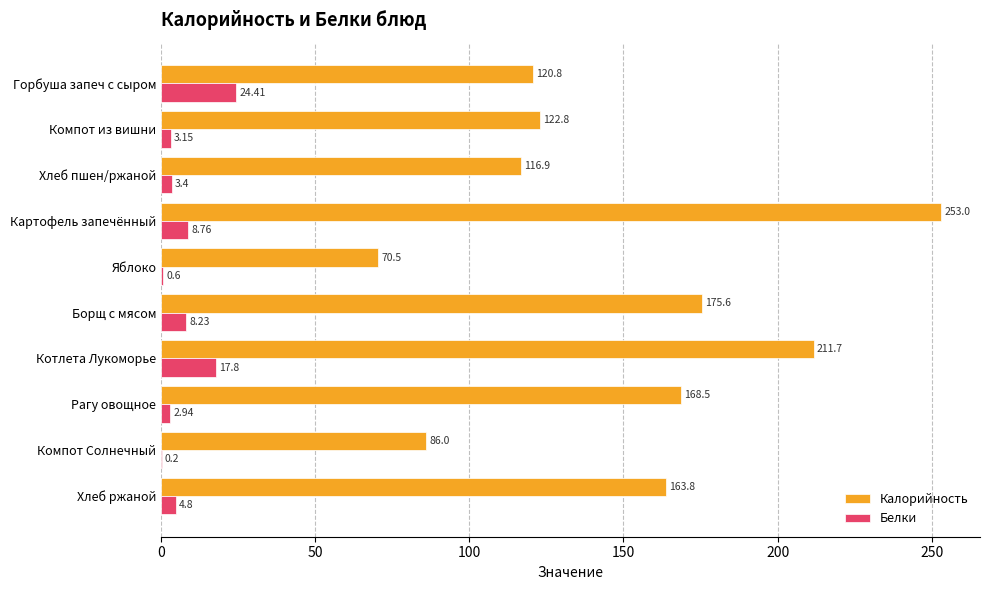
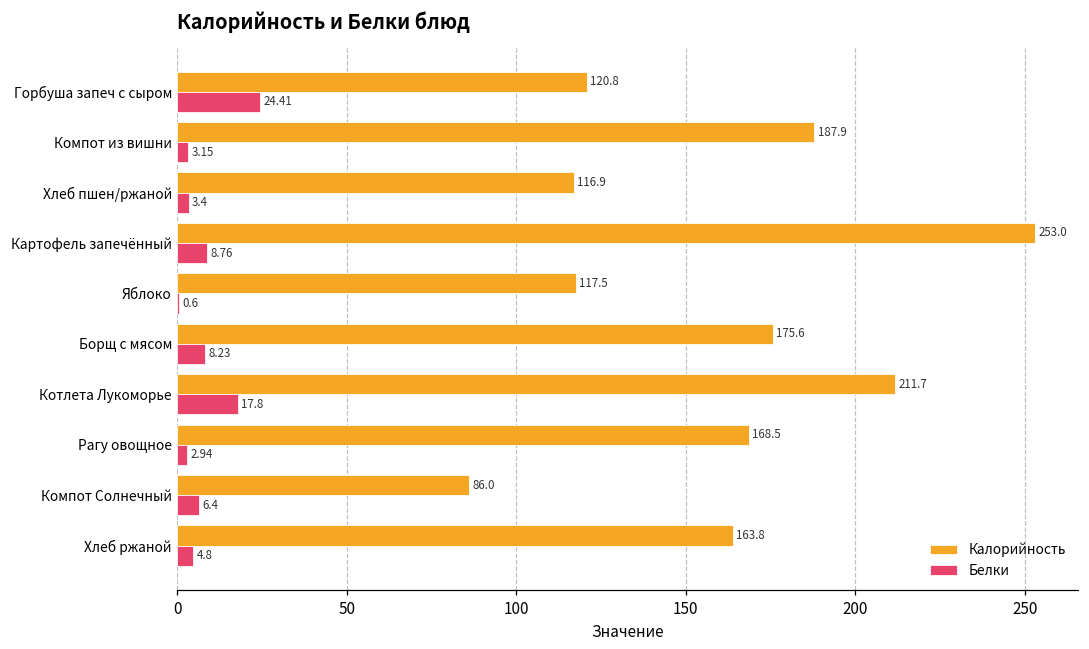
  {
    "Калорийность": {
      "Горбуша запеч с сыром": 120.8,
-     "Компот из вишни": 122.8,
+     "Компот из вишни": 187.9,
      "Хлеб пшен/ржаной": 116.9,
      "Картофель запечённый": 253.0,
-     "Яблоко": 70.5,
+     "Яблоко": 117.5,
      "Борщ с мясом": 175.6,
      "Котлета Лукоморье": 211.7,
      "Рагу овощное": 168.5,
      "Компот Солнечный": 86.0,
      "Хлеб ржаной": 163.8
    },
    "Белки": {
      "Горбуша запеч с сыром": 24.41,
      "Компот из вишни": 3.15,
      "Хлеб пшен/ржаной": 3.4,
      "Картофель запечённый": 8.76,
      "Яблоко": 0.6,
      "Борщ с мясом": 8.23,
      "Котлета Лукоморье": 17.8,
      "Рагу овощное": 2.94,
-     "Компот Солнечный": 0.2,
+     "Компот Солнечный": 6.4,
      "Хлеб ржаной": 4.8
    }
  }
